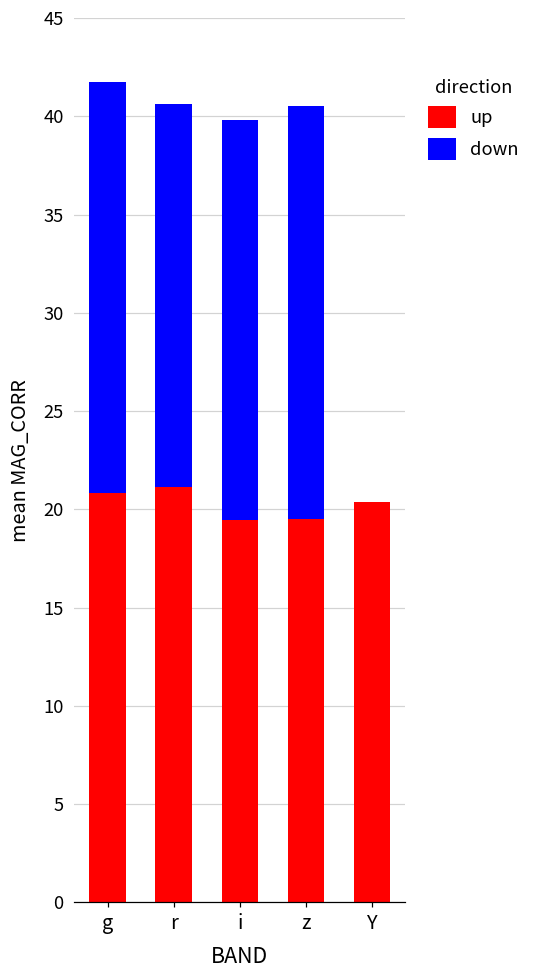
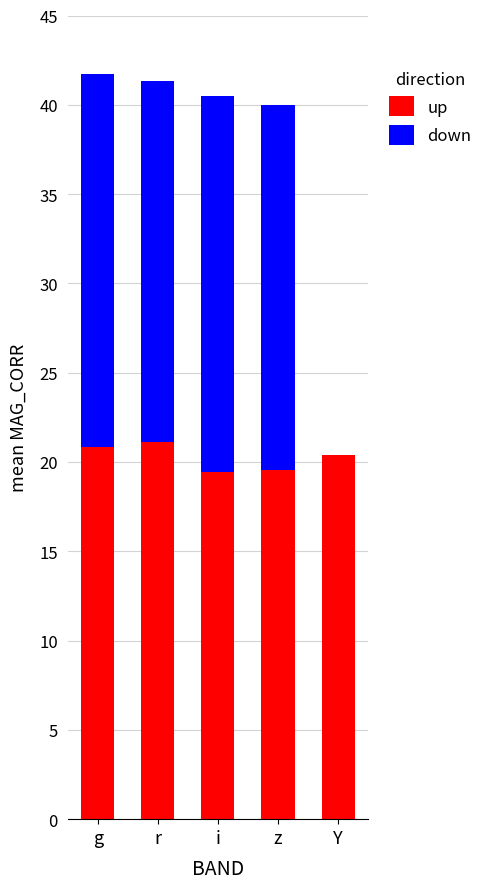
  {
    "up": {
      "g": 20.8,
      "r": 21.1,
      "i": 19.4,
      "z": 19.5,
      "Y": 20.4
    },
    "down": {
      "g": 20.9,
-     "r": 19.5,
-     "i": 20.4,
-     "z": 21.0,
+     "r": 20.2,
+     "i": 21.0,
+     "z": 20.4,
      "Y": 0.0
    }
  }
